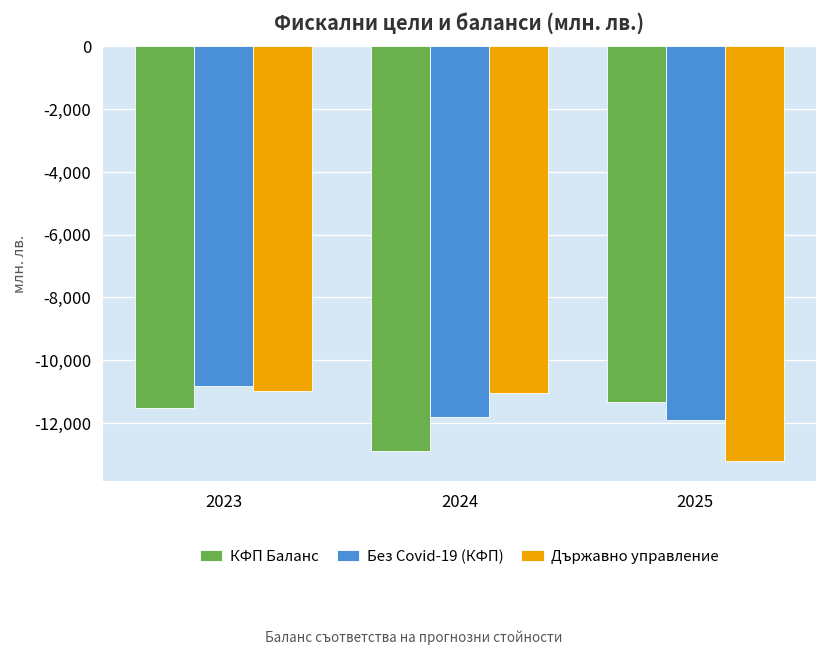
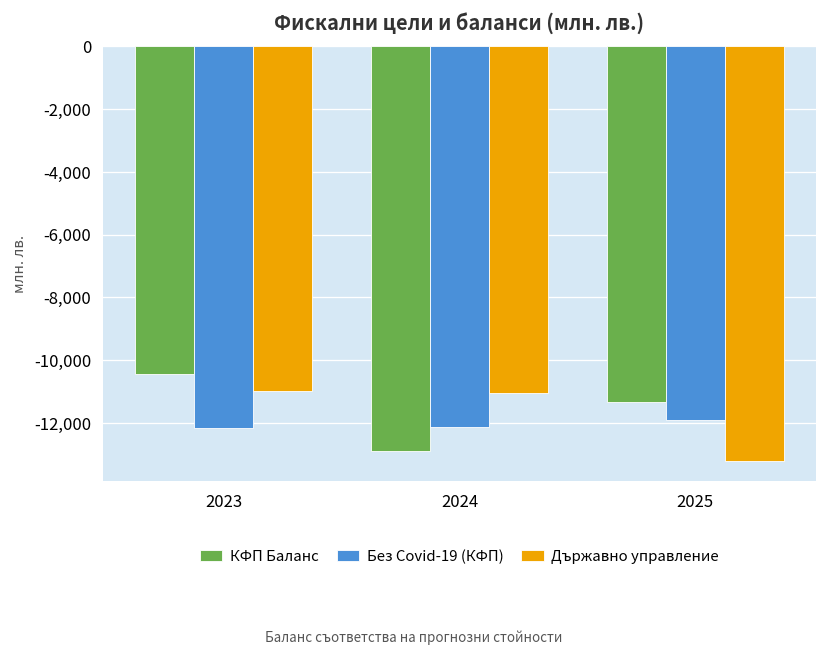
  {
    "КФП Баланс": {
-     "2023": "-11,500",
+     "2023": "-10,500",
      "2024": "-12,900",
      "2025": "-11,400"
    },
    "Без Covid-19 (КФП)": {
-     "2023": "-10,800",
-     "2024": "-11,800",
+     "2023": "-12,200",
+     "2024": "-12,100",
      "2025": "-11,900"
    },
    "Държавно управление": {
      "2023": "-11,000",
      "2024": "-11,000",
      "2025": "-13,200"
    }
  }
